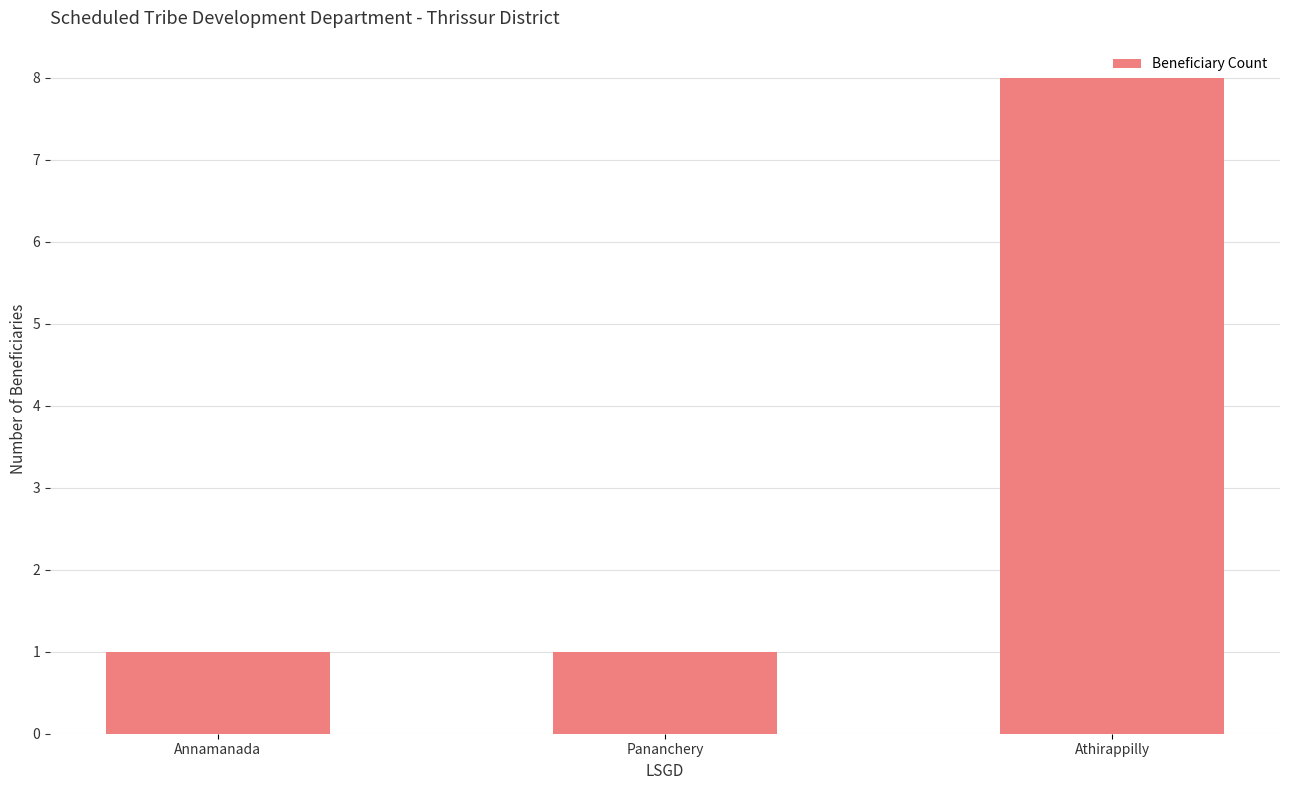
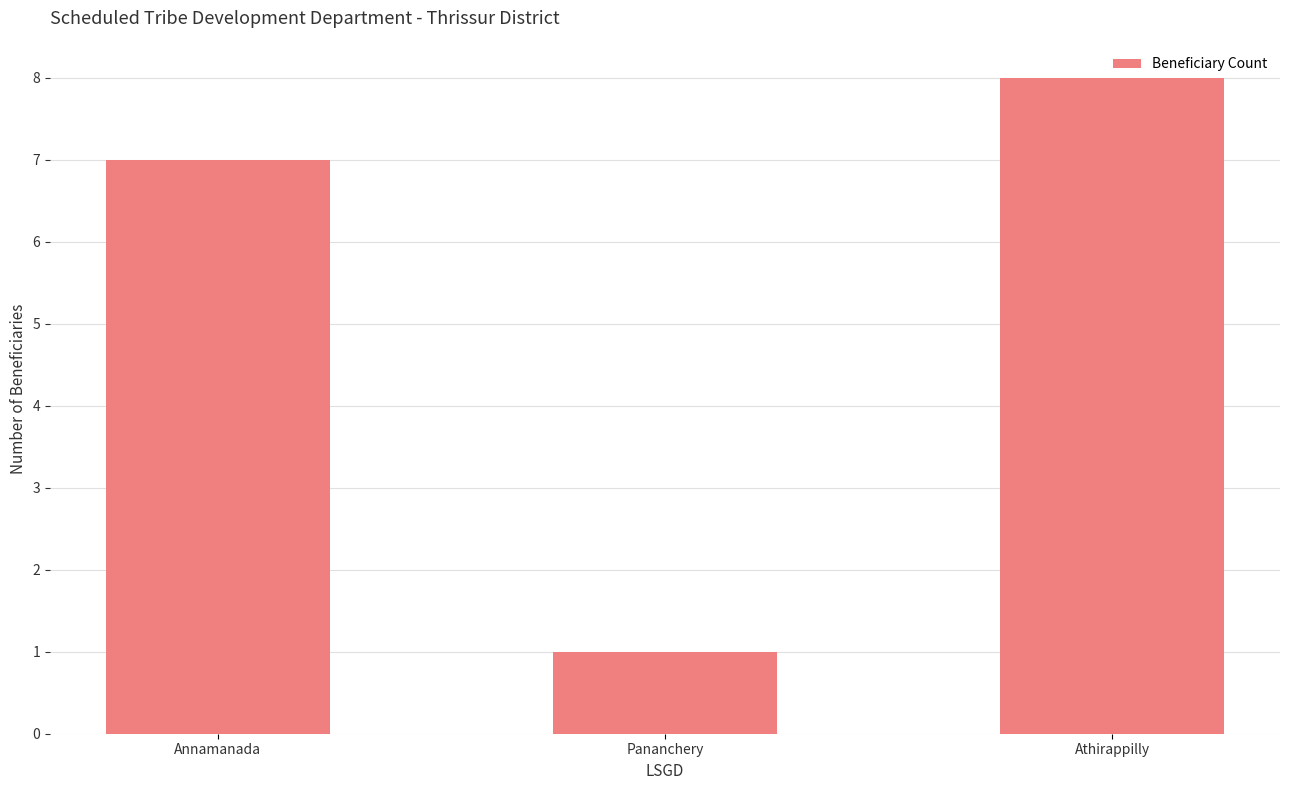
  {
-   "Annamanada": 1,
+   "Annamanada": 7,
    "Pananchery": 1,
    "Athirappilly": 8
  }
